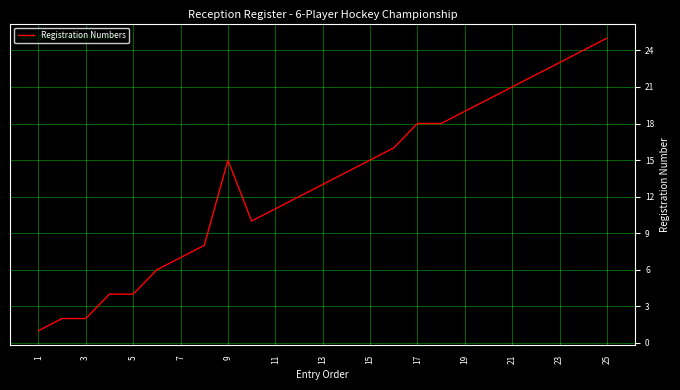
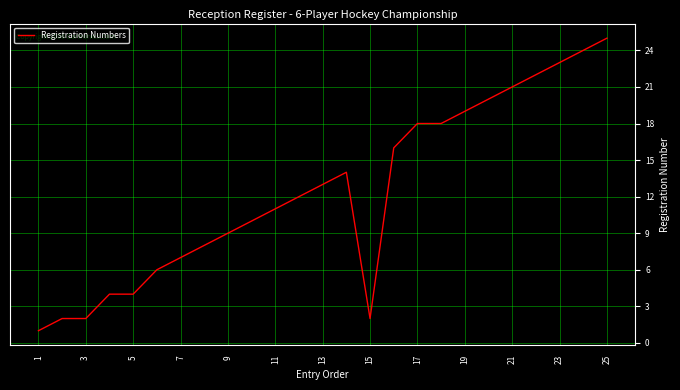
  {
    "1": 1,
    "3": 2,
    "5": 4,
    "7": 7,
-   "9": 15,
+   "9": 9,
    "11": 11,
    "13": 13,
-   "15": 15,
+   "15": 2,
    "17": 18,
    "19": 19,
    "21": 21,
    "23": 23,
    "25": 25
  }
